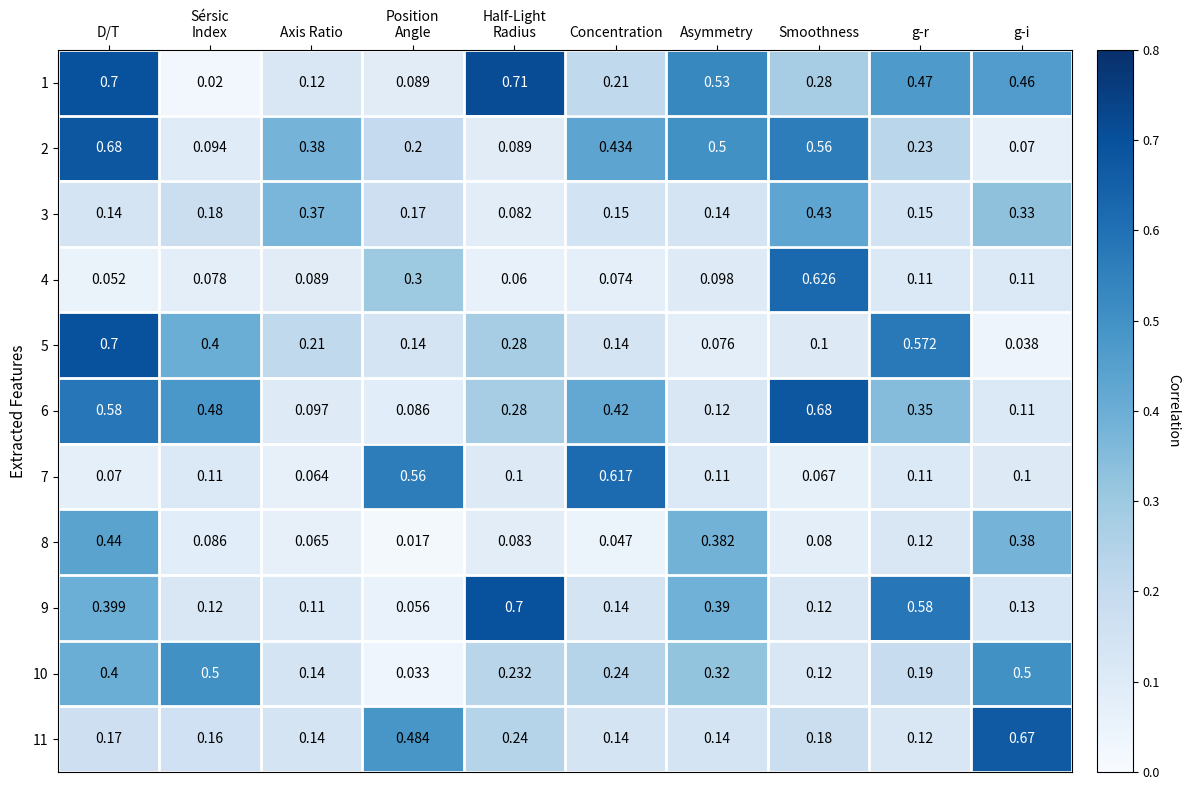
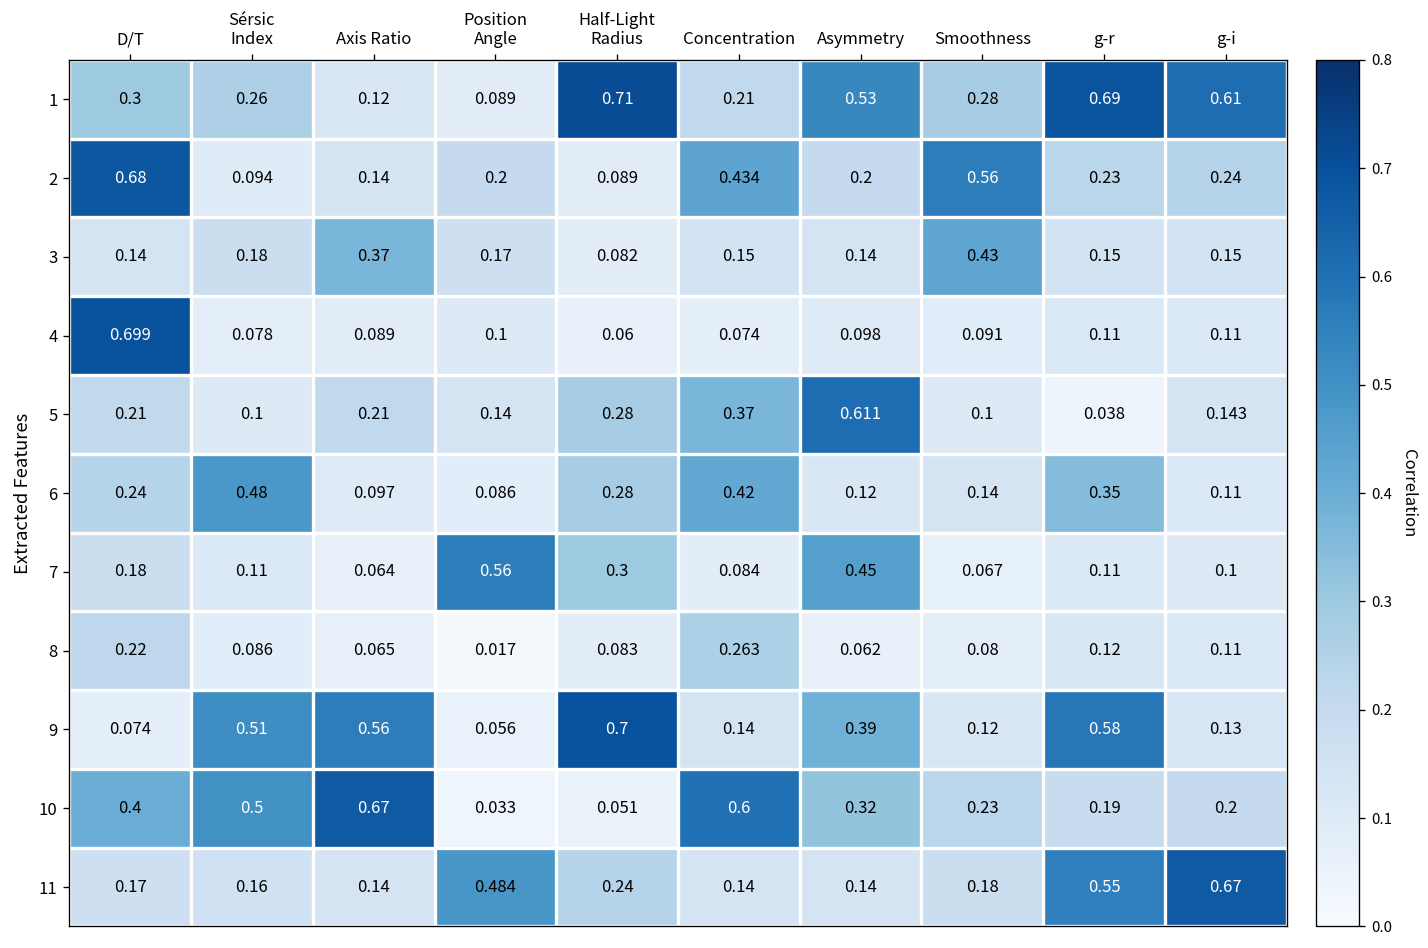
  {
    "1": {
-     "D/T": 0.7,
-     "Sérsic Index": 0.02,
+     "D/T": 0.3,
+     "Sérsic Index": 0.26,
      "Axis Ratio": 0.12,
      "Position Angle": 0.089,
      "Half-Light Radius": 0.71,
      "Concentration": 0.21,
      "Asymmetry": 0.53,
      "Smoothness": 0.28,
-     "g-r": 0.47,
-     "g-i": 0.46
+     "g-r": 0.69,
+     "g-i": 0.61
    },
    "2": {
      "D/T": 0.68,
      "Sérsic Index": 0.094,
-     "Axis Ratio": 0.38,
+     "Axis Ratio": 0.14,
      "Position Angle": 0.2,
      "Half-Light Radius": 0.089,
      "Concentration": 0.434,
-     "Asymmetry": 0.5,
+     "Asymmetry": 0.2,
      "Smoothness": 0.56,
      "g-r": 0.23,
-     "g-i": 0.07
+     "g-i": 0.24
    },
    "3": {
      "D/T": 0.14,
      "Sérsic Index": 0.18,
      "Axis Ratio": 0.37,
      "Position Angle": 0.17,
      "Half-Light Radius": 0.082,
      "Concentration": 0.15,
      "Asymmetry": 0.14,
      "Smoothness": 0.43,
      "g-r": 0.15,
-     "g-i": 0.33
+     "g-i": 0.15
    },
    "4": {
-     "D/T": 0.052,
+     "D/T": 0.699,
      "Sérsic Index": 0.078,
      "Axis Ratio": 0.089,
-     "Position Angle": 0.3,
+     "Position Angle": 0.1,
      "Half-Light Radius": 0.06,
      "Concentration": 0.074,
      "Asymmetry": 0.098,
-     "Smoothness": 0.626,
+     "Smoothness": 0.091,
      "g-r": 0.11,
      "g-i": 0.11
    },
    "5": {
-     "D/T": 0.7,
-     "Sérsic Index": 0.4,
+     "D/T": 0.21,
+     "Sérsic Index": 0.1,
      "Axis Ratio": 0.21,
      "Position Angle": 0.14,
      "Half-Light Radius": 0.28,
-     "Concentration": 0.14,
-     "Asymmetry": 0.076,
+     "Concentration": 0.37,
+     "Asymmetry": 0.611,
      "Smoothness": 0.1,
-     "g-r": 0.572,
-     "g-i": 0.038
+     "g-r": 0.038,
+     "g-i": 0.143
    },
    "6": {
-     "D/T": 0.58,
+     "D/T": 0.24,
      "Sérsic Index": 0.48,
      "Axis Ratio": 0.097,
      "Position Angle": 0.086,
      "Half-Light Radius": 0.28,
      "Concentration": 0.42,
      "Asymmetry": 0.12,
-     "Smoothness": 0.68,
+     "Smoothness": 0.14,
      "g-r": 0.35,
      "g-i": 0.11
    },
    "7": {
-     "D/T": 0.07,
+     "D/T": 0.18,
      "Sérsic Index": 0.11,
      "Axis Ratio": 0.064,
      "Position Angle": 0.56,
-     "Half-Light Radius": 0.1,
-     "Concentration": 0.617,
-     "Asymmetry": 0.11,
+     "Half-Light Radius": 0.3,
+     "Concentration": 0.084,
+     "Asymmetry": 0.45,
      "Smoothness": 0.067,
      "g-r": 0.11,
      "g-i": 0.1
    },
    "8": {
-     "D/T": 0.44,
+     "D/T": 0.22,
      "Sérsic Index": 0.086,
      "Axis Ratio": 0.065,
      "Position Angle": 0.017,
      "Half-Light Radius": 0.083,
-     "Concentration": 0.047,
-     "Asymmetry": 0.382,
+     "Concentration": 0.263,
+     "Asymmetry": 0.062,
      "Smoothness": 0.08,
      "g-r": 0.12,
-     "g-i": 0.38
+     "g-i": 0.11
    },
    "9": {
-     "D/T": 0.399,
-     "Sérsic Index": 0.12,
-     "Axis Ratio": 0.11,
+     "D/T": 0.074,
+     "Sérsic Index": 0.51,
+     "Axis Ratio": 0.56,
      "Position Angle": 0.056,
      "Half-Light Radius": 0.7,
      "Concentration": 0.14,
      "Asymmetry": 0.39,
      "Smoothness": 0.12,
      "g-r": 0.58,
      "g-i": 0.13
    },
    "10": {
      "D/T": 0.4,
      "Sérsic Index": 0.5,
-     "Axis Ratio": 0.14,
+     "Axis Ratio": 0.67,
      "Position Angle": 0.033,
-     "Half-Light Radius": 0.232,
-     "Concentration": 0.24,
+     "Half-Light Radius": 0.051,
+     "Concentration": 0.6,
      "Asymmetry": 0.32,
-     "Smoothness": 0.12,
+     "Smoothness": 0.23,
      "g-r": 0.19,
-     "g-i": 0.5
+     "g-i": 0.2
    },
    "11": {
      "D/T": 0.17,
      "Sérsic Index": 0.16,
      "Axis Ratio": 0.14,
      "Position Angle": 0.484,
      "Half-Light Radius": 0.24,
      "Concentration": 0.14,
      "Asymmetry": 0.14,
      "Smoothness": 0.18,
-     "g-r": 0.12,
+     "g-r": 0.55,
      "g-i": 0.67
    }
  }
